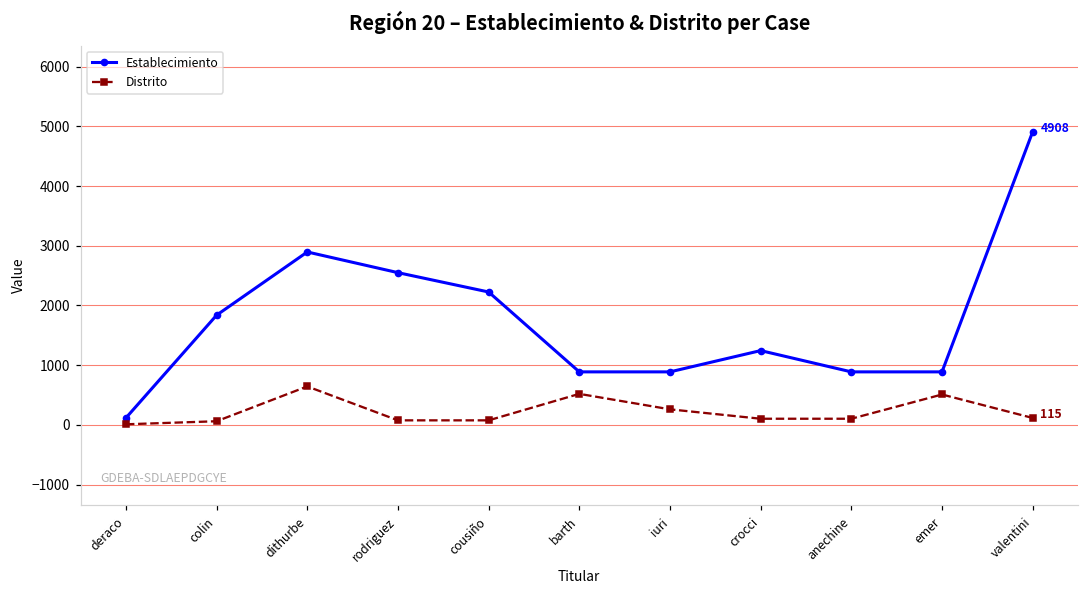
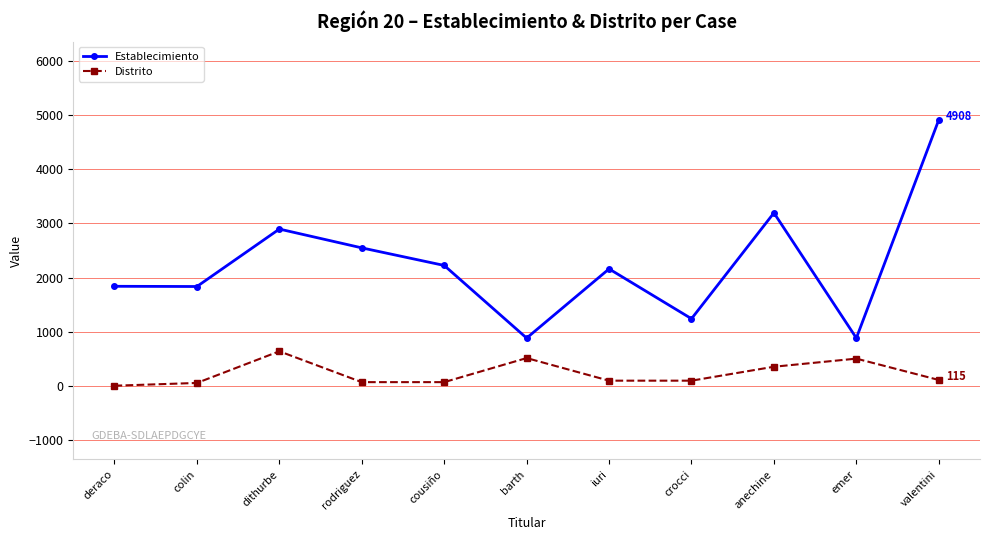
  {
    "Establecimiento": {
-     "deraco": 100,
+     "deraco": 1800,
      "colin": 1800,
      "dithurbe": 2900,
      "rodriguez": 2500,
      "cousiño": 2200,
      "barth": 900,
-     "iuri": 900,
+     "iuri": 2200,
      "crocci": 1200,
-     "anechine": 900,
+     "anechine": 3200,
      "emer": 900
    },
    "Distrito": {
      "deraco": 0,
      "colin": 100,
      "dithurbe": 600,
      "rodriguez": 100,
      "cousiño": 100,
      "barth": 500,
-     "iuri": 300,
+     "iuri": 100,
      "crocci": 100,
-     "anechine": 100,
+     "anechine": 400,
      "emer": 500
    }
  }
